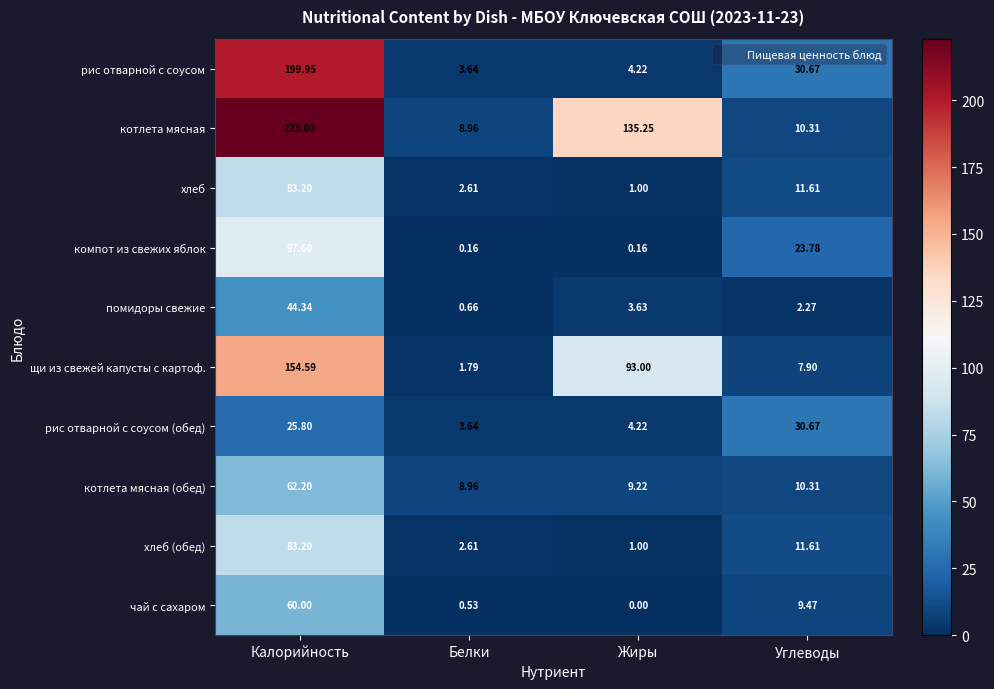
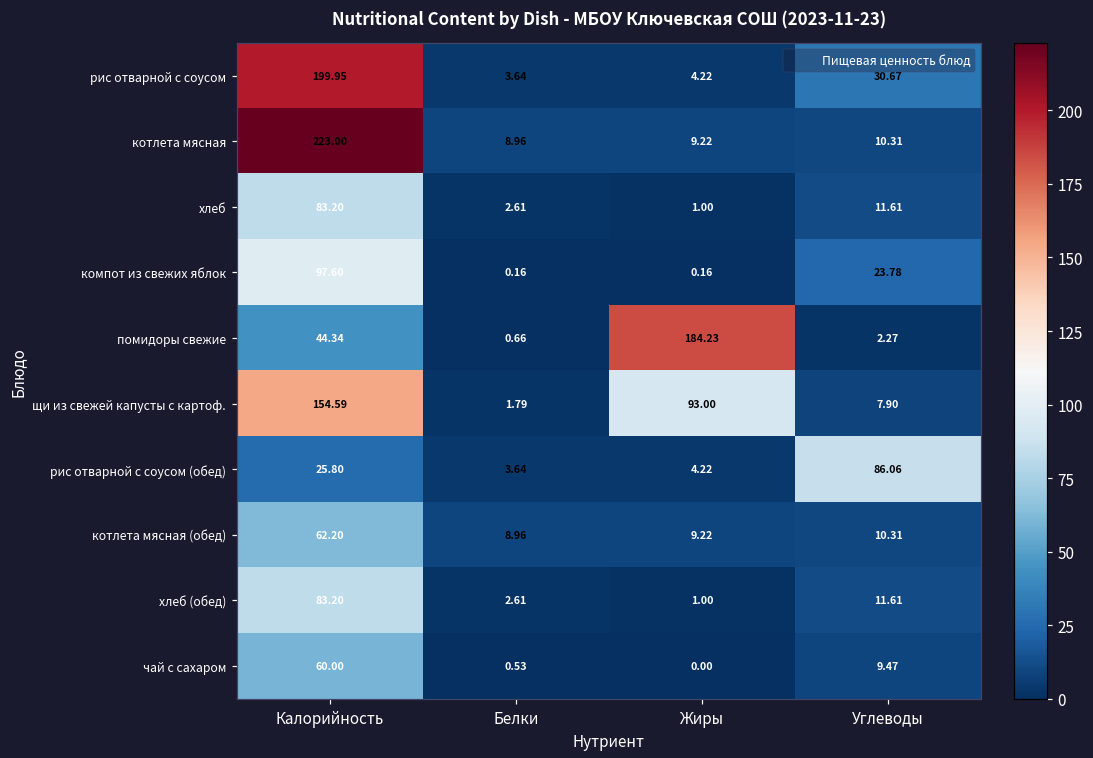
  {
    "рис отварной с соусом": {
      "Калорийность": 199.95,
      "Белки": 3.64,
      "Жиры": 4.22
    },
    "котлета мясная": {
      "Калорийность": 223.00,
      "Белки": 8.96,
-     "Жиры": 135.25,
+     "Жиры": 9.22,
      "Углеводы": 10.31
    },
    "хлеб": {
      "Калорийность": 83.20,
      "Белки": 2.61,
      "Жиры": 1.00,
      "Углеводы": 11.61
    },
    "компот из свежих яблок": {
      "Белки": 0.16,
      "Жиры": 0.16,
      "Углеводы": 23.78
    },
    "помидоры свежие": {
      "Калорийность": 44.34,
      "Белки": 0.66,
-     "Жиры": 3.63,
+     "Жиры": 184.23,
      "Углеводы": 2.27
    },
    "щи из свежей капусты с картоф.": {
      "Калорийность": 154.59,
      "Белки": 1.79,
      "Жиры": 93.00,
      "Углеводы": 7.90
    },
    "рис отварной с соусом (обед)": {
      "Калорийность": 25.80,
      "Белки": 3.64,
      "Жиры": 4.22,
-     "Углеводы": 30.67
+     "Углеводы": 86.06
    },
    "котлета мясная (обед)": {
      "Калорийность": 62.20,
      "Белки": 8.96,
      "Жиры": 9.22,
      "Углеводы": 10.31
    },
    "хлеб (обед)": {
      "Калорийность": 83.20,
      "Белки": 2.61,
      "Жиры": 1.00,
      "Углеводы": 11.61
    },
    "чай с сахаром": {
      "Калорийность": 60.00,
      "Белки": 0.53,
      "Жиры": 0.00,
      "Углеводы": 9.47
    }
  }
